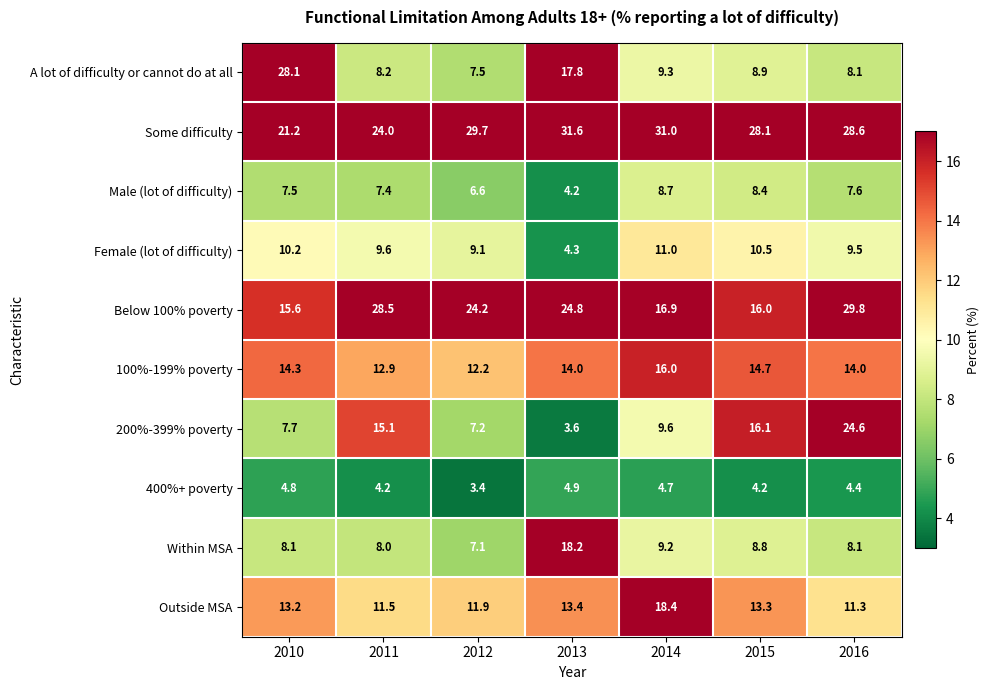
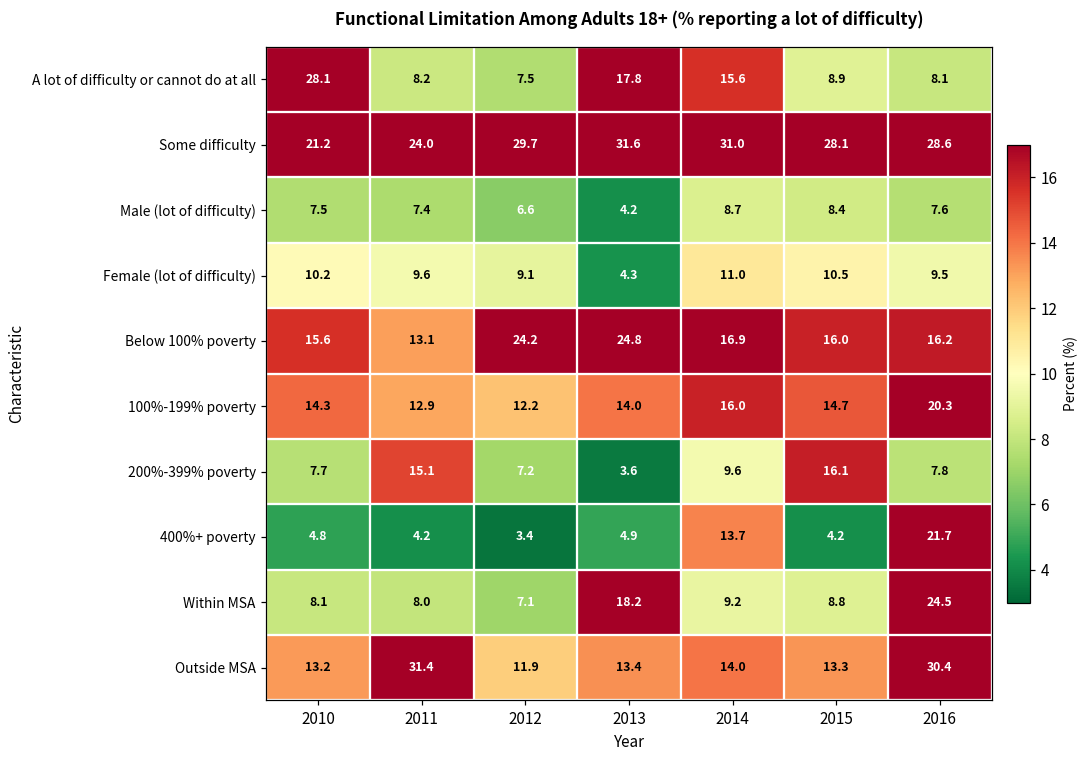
  {
    "A lot of difficulty or cannot do at all": {
      "2010": 28.1,
      "2011": 8.2,
      "2012": 7.5,
      "2013": 17.8,
-     "2014": 9.3,
+     "2014": 15.6,
      "2015": 8.9,
      "2016": 8.1
    },
    "Some difficulty": {
      "2010": 21.2,
      "2011": 24.0,
      "2012": 29.7,
      "2013": 31.6,
      "2014": 31.0,
      "2015": 28.1,
      "2016": 28.6
    },
    "Male (lot of difficulty)": {
      "2010": 7.5,
      "2011": 7.4,
      "2012": 6.6,
      "2013": 4.2,
      "2014": 8.7,
      "2015": 8.4,
      "2016": 7.6
    },
    "Female (lot of difficulty)": {
      "2010": 10.2,
      "2011": 9.6,
      "2012": 9.1,
      "2013": 4.3,
      "2014": 11.0,
      "2015": 10.5,
      "2016": 9.5
    },
    "Below 100% poverty": {
      "2010": 15.6,
-     "2011": 28.5,
+     "2011": 13.1,
      "2012": 24.2,
      "2013": 24.8,
      "2014": 16.9,
      "2015": 16.0,
-     "2016": 29.8
+     "2016": 16.2
    },
    "100%-199% poverty": {
      "2010": 14.3,
      "2011": 12.9,
      "2012": 12.2,
      "2013": 14.0,
      "2014": 16.0,
      "2015": 14.7,
-     "2016": 14.0
+     "2016": 20.3
    },
    "200%-399% poverty": {
      "2010": 7.7,
      "2011": 15.1,
      "2012": 7.2,
      "2013": 3.6,
      "2014": 9.6,
      "2015": 16.1,
-     "2016": 24.6
+     "2016": 7.8
    },
    "400%+ poverty": {
      "2010": 4.8,
      "2011": 4.2,
      "2012": 3.4,
      "2013": 4.9,
-     "2014": 4.7,
+     "2014": 13.7,
      "2015": 4.2,
-     "2016": 4.4
+     "2016": 21.7
    },
    "Within MSA": {
      "2010": 8.1,
      "2011": 8.0,
      "2012": 7.1,
      "2013": 18.2,
      "2014": 9.2,
      "2015": 8.8,
-     "2016": 8.1
+     "2016": 24.5
    },
    "Outside MSA": {
      "2010": 13.2,
-     "2011": 11.5,
+     "2011": 31.4,
      "2012": 11.9,
      "2013": 13.4,
-     "2014": 18.4,
+     "2014": 14.0,
      "2015": 13.3,
-     "2016": 11.3
+     "2016": 30.4
    }
  }
